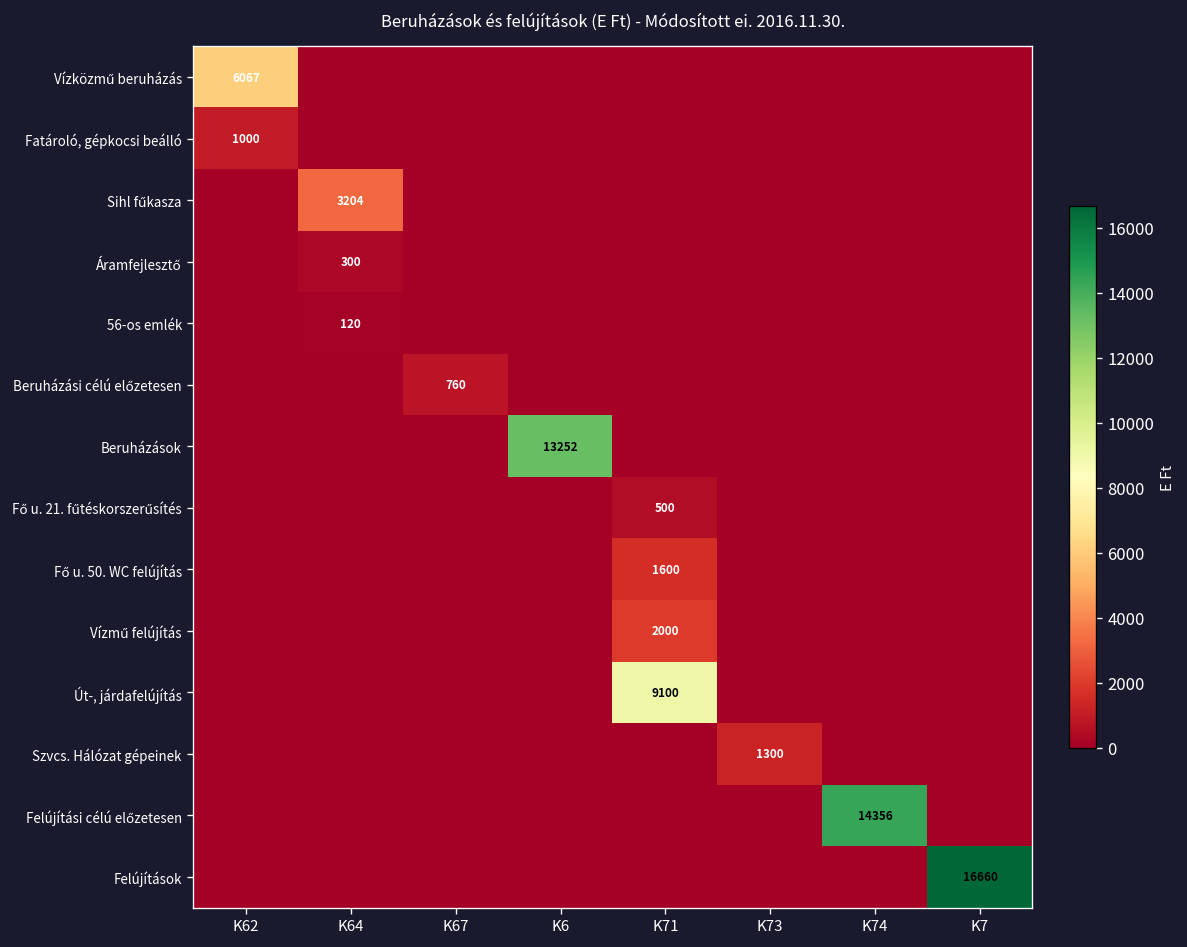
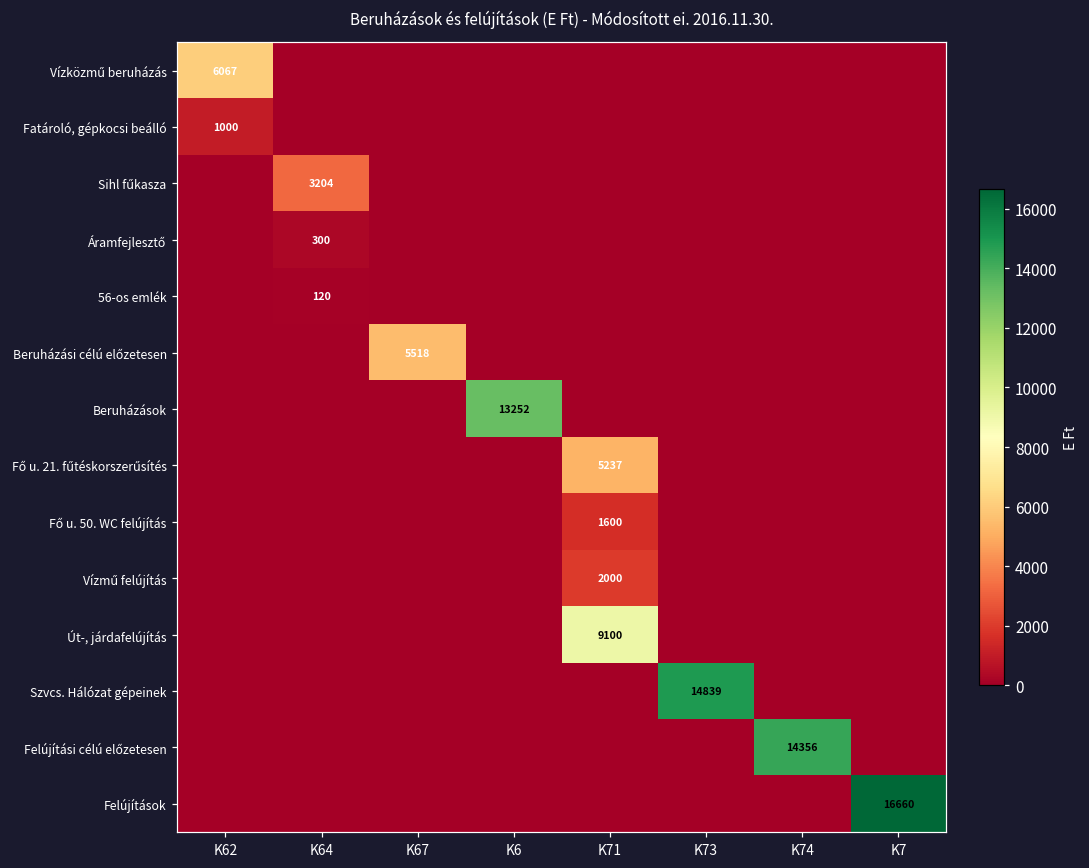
  {
    "Vízközmű beruházás": {
      "K62": 6067
    },
    "Fatároló, gépkocsi beálló": {
      "K62": 1000
    },
    "Sihl fűkasza": {
      "K64": 3204
    },
    "Áramfejlesztő": {
      "K64": 300
    },
    "56-os emlék": {
      "K64": 120
    },
    "Beruházási célú előzetesen": {
-     "K67": 760
+     "K67": 5518
    },
    "Beruházások": {
      "K6": 13252
    },
    "Fő u. 21. fűtéskorszerűsítés": {
-     "K71": 500
+     "K71": 5237
    },
    "Fő u. 50. WC felújítás": {
      "K71": 1600
    },
    "Vízmű felújítás": {
      "K71": 2000
    },
    "Út-, járdafelújítás": {
      "K71": 9100
    },
    "Szvcs. Hálózat gépeinek": {
-     "K73": 1300
+     "K73": 14839
    },
    "Felújítási célú előzetesen": {
      "K74": 14356
    },
    "Felújítások": {
      "K7": 16660
    }
  }
